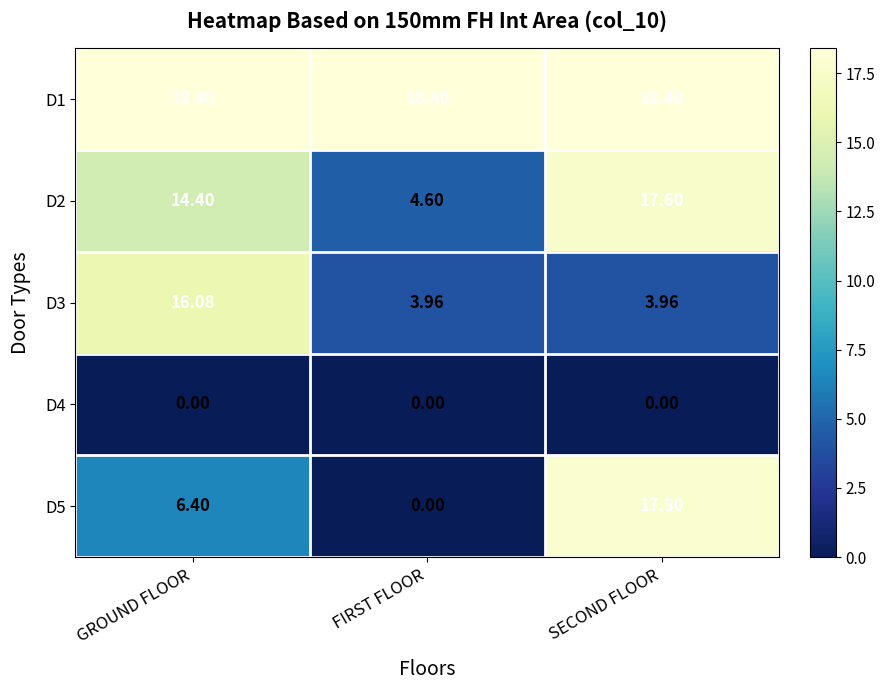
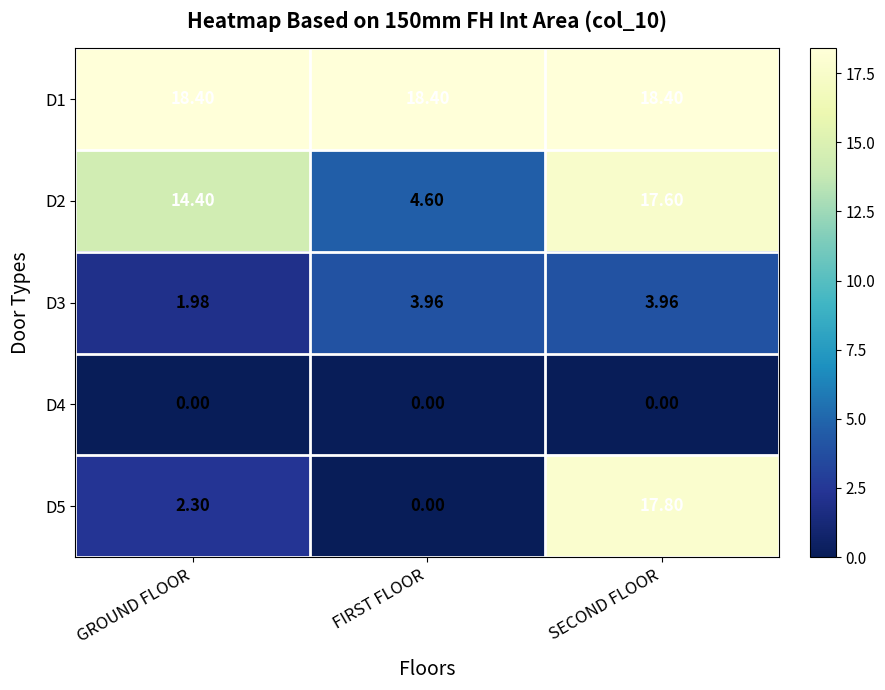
  {
    "D2": {
      "GROUND FLOOR": 14.40,
      "FIRST FLOOR": 4.60,
      "SECOND FLOOR": 17.60
    },
    "D3": {
-     "GROUND FLOOR": 16.08,
+     "GROUND FLOOR": 1.98,
      "FIRST FLOOR": 3.96,
      "SECOND FLOOR": 3.96
    },
    "D4": {
      "GROUND FLOOR": 0.00,
      "FIRST FLOOR": 0.00,
      "SECOND FLOOR": 0.00
    },
    "D5": {
-     "GROUND FLOOR": 6.40,
+     "GROUND FLOOR": 2.30,
      "FIRST FLOOR": 0.00,
      "SECOND FLOOR": 17.80
    }
  }
